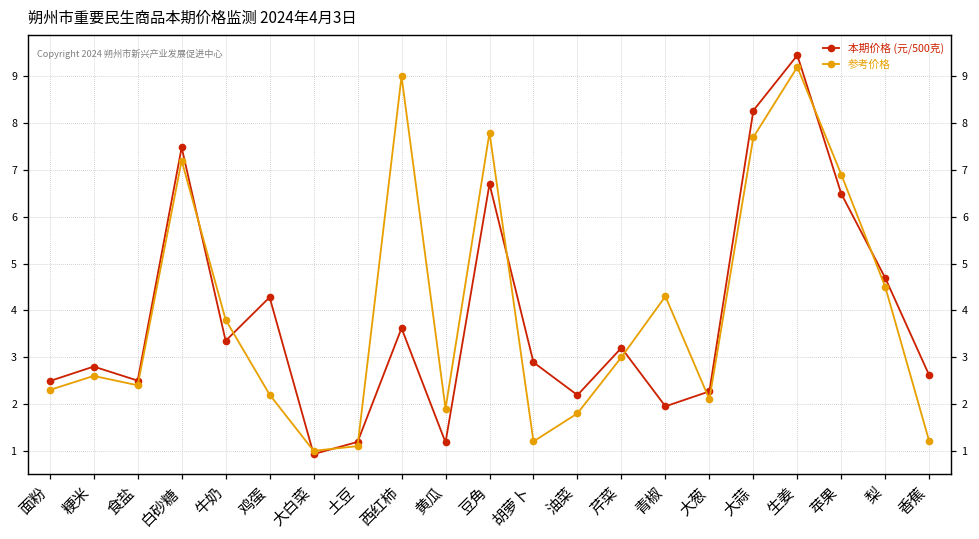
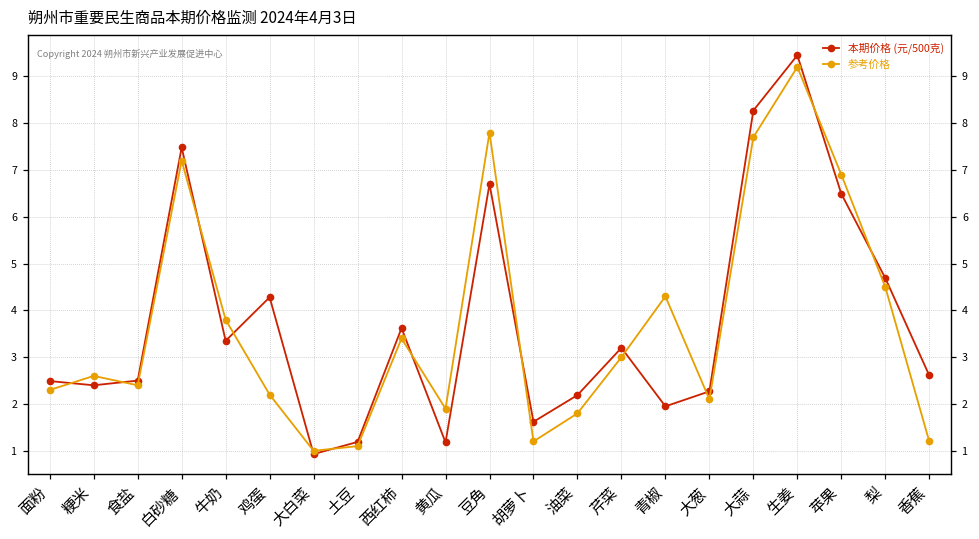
  {
    "本期价格 (元/500克)": {
      "面粉": 2.5,
-     "粳米": 2.8,
+     "粳米": 2.4,
      "食盐": 2.5,
      "白砂糖": 7.5,
      "牛奶": 3.4,
      "鸡蛋": 4.3,
      "大白菜": 0.9,
      "土豆": 1.2,
      "西红柿": 3.6,
      "黄瓜": 1.2,
      "豆角": 6.7,
-     "胡萝卜": 2.9,
+     "胡萝卜": 1.6,
      "油菜": 2.2,
      "芹菜": 3.2,
      "青椒": 2.0,
      "大葱": 2.3,
      "大蒜": 8.3,
      "生姜": 9.5,
      "苹果": 6.5,
      "梨": 4.7,
      "香蕉": 2.6
    },
    "参考价格": {
      "面粉": 2.3,
      "粳米": 2.6,
      "食盐": 2.4,
      "白砂糖": 7.2,
      "牛奶": 3.8,
      "鸡蛋": 2.2,
      "大白菜": 1.0,
      "土豆": 1.1,
-     "西红柿": 9.0,
+     "西红柿": 3.4,
      "黄瓜": 1.9,
      "豆角": 7.8,
      "胡萝卜": 1.2,
      "油菜": 1.8,
      "芹菜": 3.0,
      "青椒": 4.3,
      "大葱": 2.1,
      "大蒜": 7.7,
      "生姜": 9.2,
      "苹果": 6.9,
      "梨": 4.5,
      "香蕉": 1.2
    }
  }
